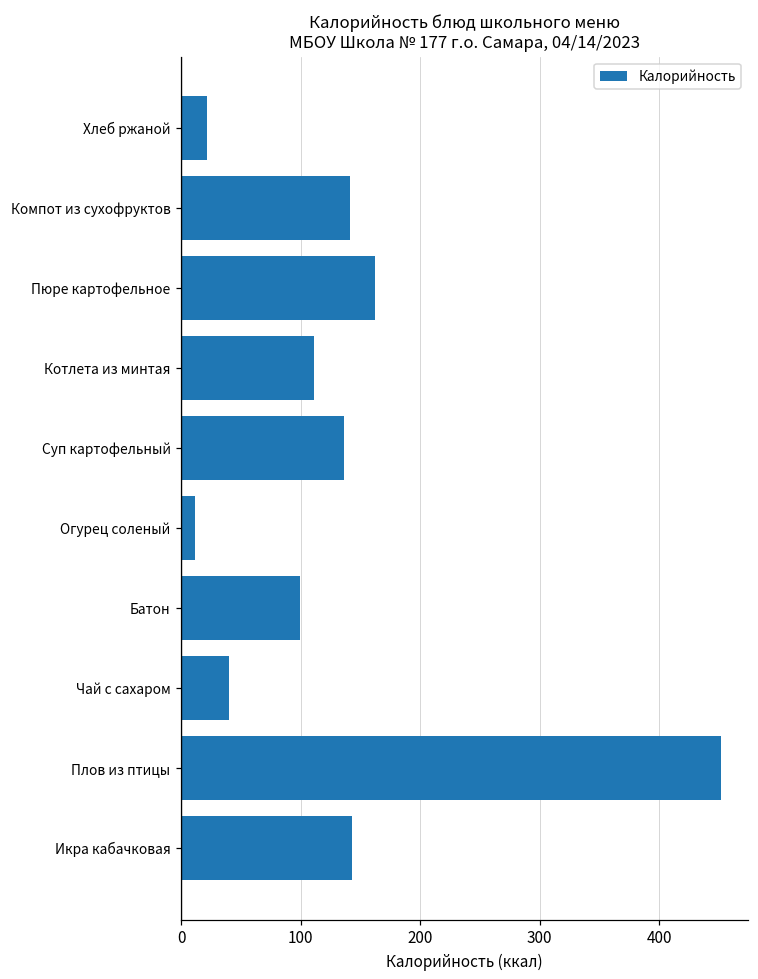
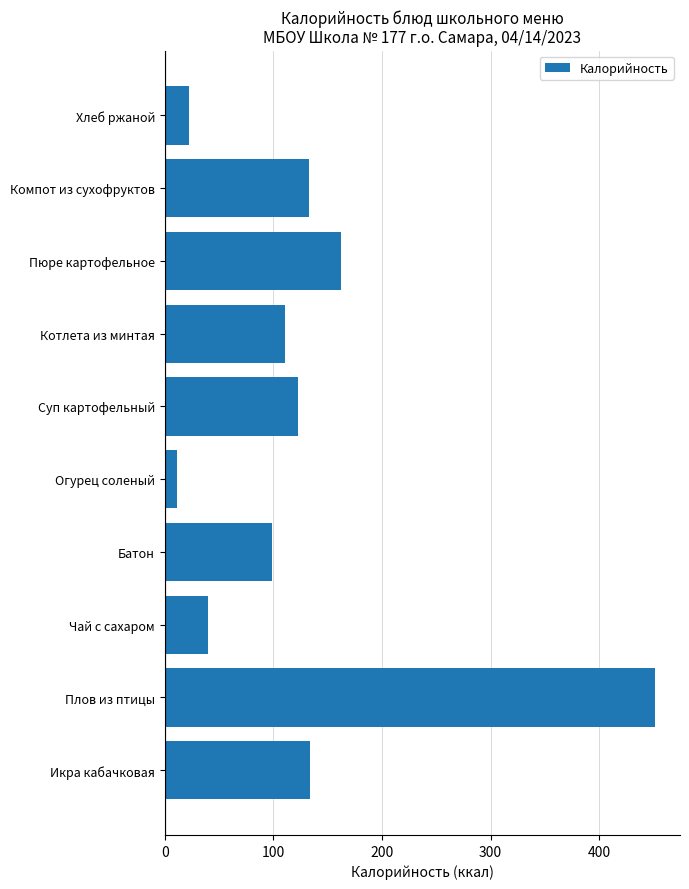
  {
    "Хлеб ржаной": 22,
-   "Компот из сухофруктов": 141,
+   "Компот из сухофруктов": 133,
    "Пюре картофельное": 162,
    "Котлета из минтая": 111,
-   "Суп картофельный": 136,
+   "Суп картофельный": 123,
    "Огурец соленый": 11,
    "Батон": 99,
    "Чай с сахаром": 40,
    "Плов из птицы": 452,
-   "Икра кабачковая": 143
+   "Икра кабачковая": 134
  }
